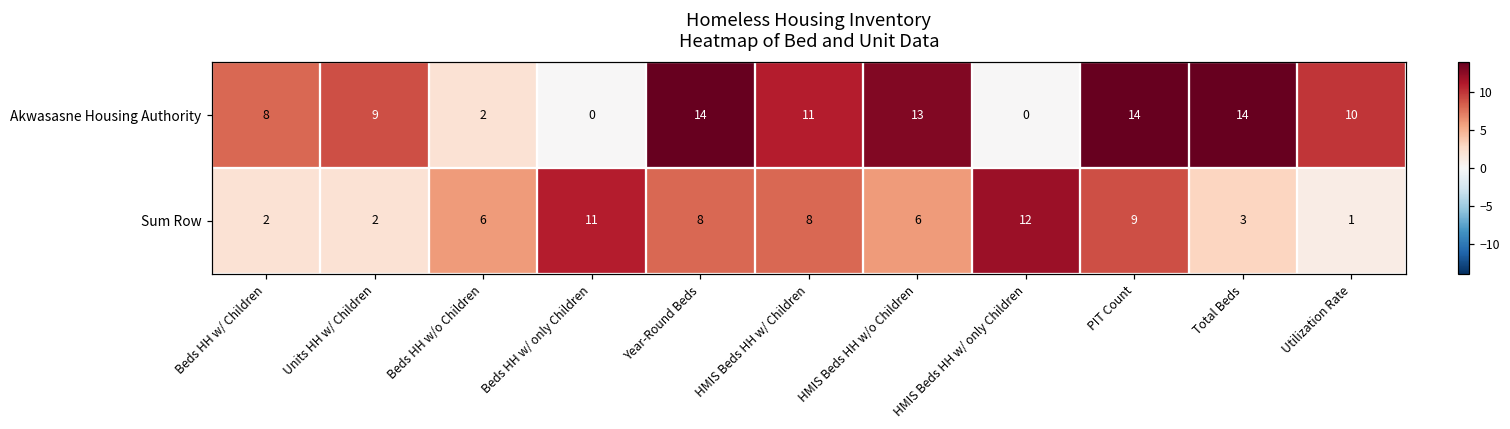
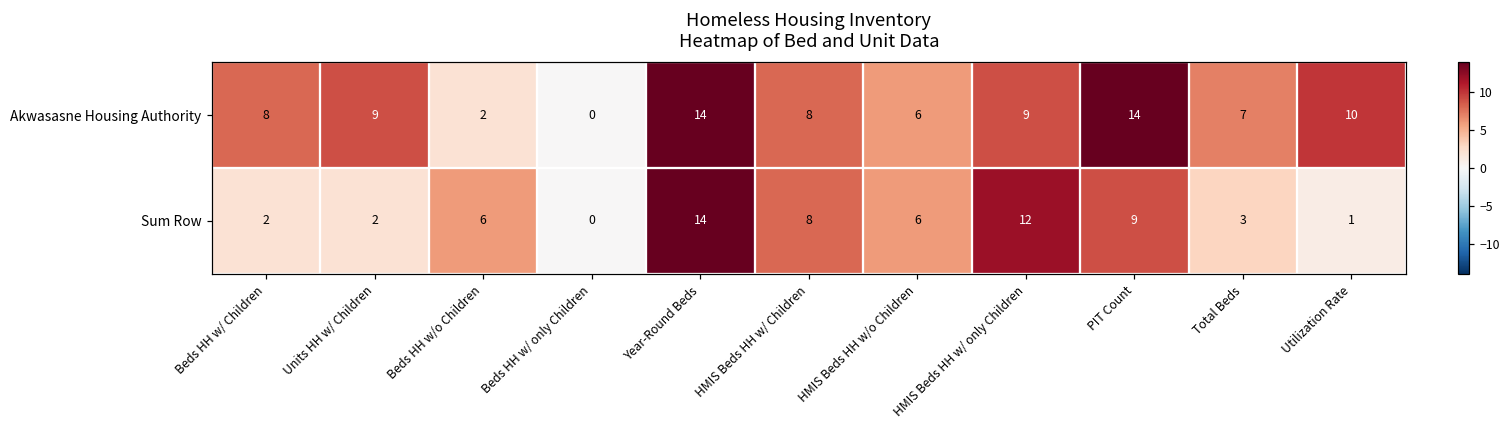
  {
    "Akwasasne Housing Authority": {
      "Beds HH w/ Children": 8,
      "Units HH w/ Children": 9,
      "Beds HH w/o Children": 2,
      "Beds HH w/ only Children": 0,
      "Year-Round Beds": 14,
-     "HMIS Beds HH w/ Children": 11,
-     "HMIS Beds HH w/o Children": 13,
-     "HMIS Beds HH w/ only Children": 0,
+     "HMIS Beds HH w/ Children": 8,
+     "HMIS Beds HH w/o Children": 6,
+     "HMIS Beds HH w/ only Children": 9,
      "PIT Count": 14,
-     "Total Beds": 14,
+     "Total Beds": 7,
      "Utilization Rate": 10
    },
    "Sum Row": {
      "Beds HH w/ Children": 2,
      "Units HH w/ Children": 2,
      "Beds HH w/o Children": 6,
-     "Beds HH w/ only Children": 11,
-     "Year-Round Beds": 8,
+     "Beds HH w/ only Children": 0,
+     "Year-Round Beds": 14,
      "HMIS Beds HH w/ Children": 8,
      "HMIS Beds HH w/o Children": 6,
      "HMIS Beds HH w/ only Children": 12,
      "PIT Count": 9,
      "Total Beds": 3,
      "Utilization Rate": 1
    }
  }
